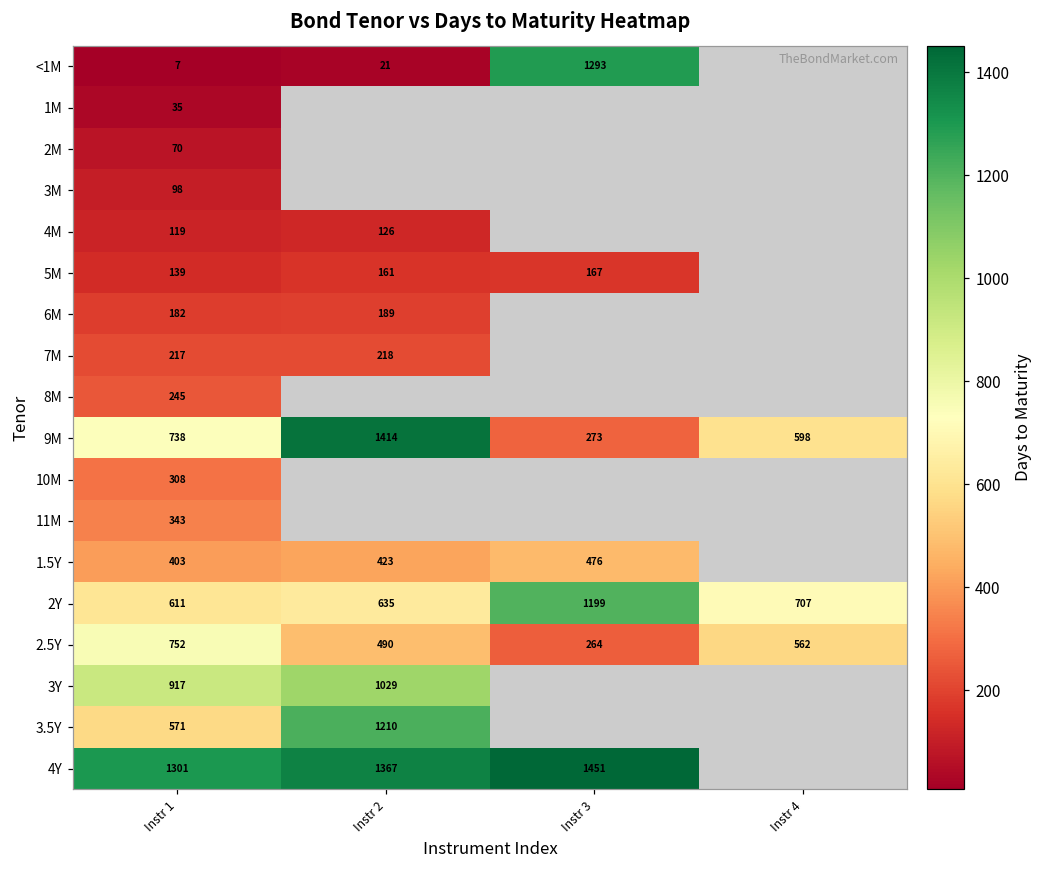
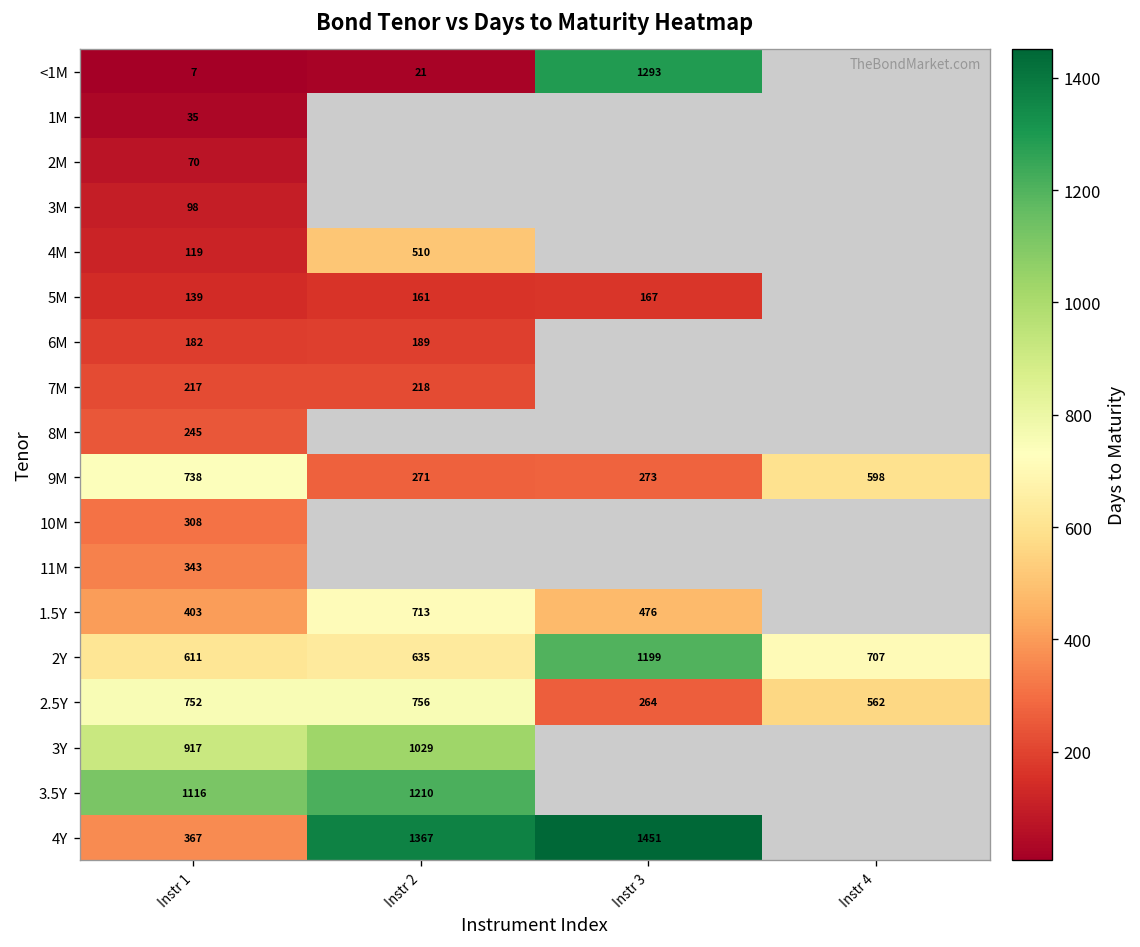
  {
    "<1M": {
      "Instr 1": 7,
      "Instr 2": 21,
      "Instr 3": 1293
    },
    "1M": {
      "Instr 1": 35
    },
    "2M": {
      "Instr 1": 70
    },
    "3M": {
      "Instr 1": 98
    },
    "4M": {
      "Instr 1": 119,
-     "Instr 2": 126
+     "Instr 2": 510
    },
    "5M": {
      "Instr 1": 139,
      "Instr 2": 161,
      "Instr 3": 167
    },
    "6M": {
      "Instr 1": 182,
      "Instr 2": 189
    },
    "7M": {
      "Instr 1": 217,
      "Instr 2": 218
    },
    "8M": {
      "Instr 1": 245
    },
    "9M": {
      "Instr 1": 738,
-     "Instr 2": 1414,
+     "Instr 2": 271,
      "Instr 3": 273,
      "Instr 4": 598
    },
    "10M": {
      "Instr 1": 308
    },
    "11M": {
      "Instr 1": 343
    },
    "1.5Y": {
      "Instr 1": 403,
-     "Instr 2": 423,
+     "Instr 2": 713,
      "Instr 3": 476
    },
    "2Y": {
      "Instr 1": 611,
      "Instr 2": 635,
      "Instr 3": 1199,
      "Instr 4": 707
    },
    "2.5Y": {
      "Instr 1": 752,
-     "Instr 2": 490,
+     "Instr 2": 756,
      "Instr 3": 264,
      "Instr 4": 562
    },
    "3Y": {
      "Instr 1": 917,
      "Instr 2": 1029
    },
    "3.5Y": {
-     "Instr 1": 571,
+     "Instr 1": 1116,
      "Instr 2": 1210
    },
    "4Y": {
-     "Instr 1": 1301,
+     "Instr 1": 367,
      "Instr 2": 1367,
      "Instr 3": 1451
    }
  }
